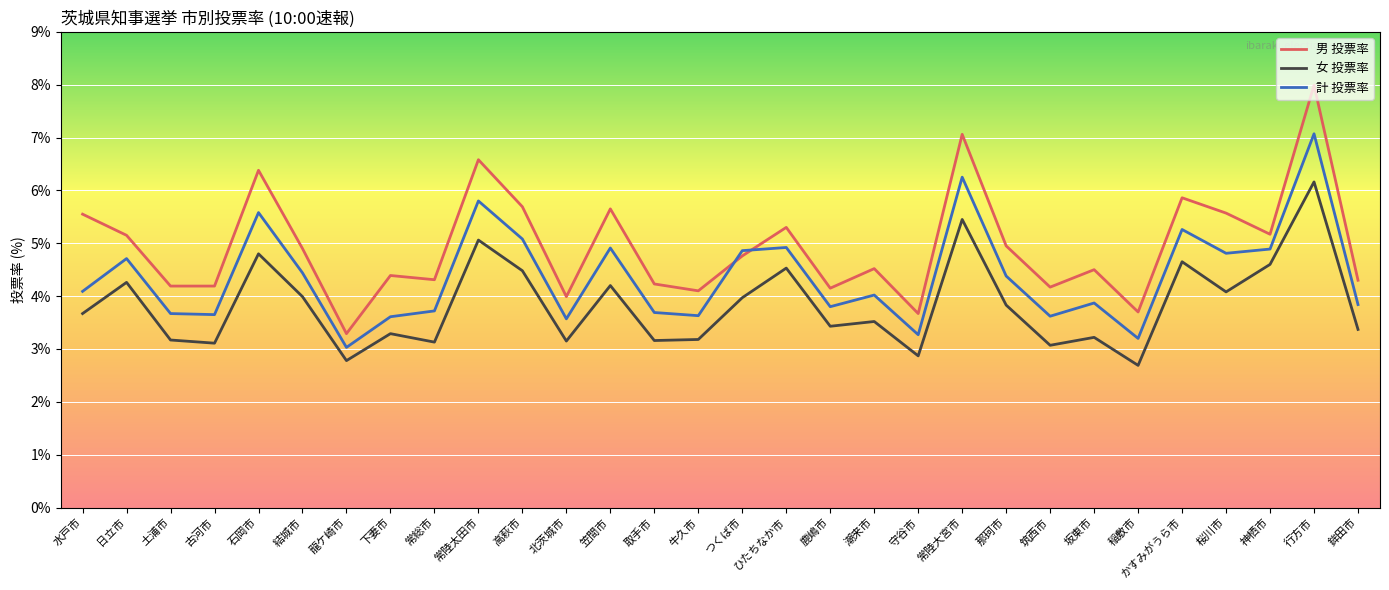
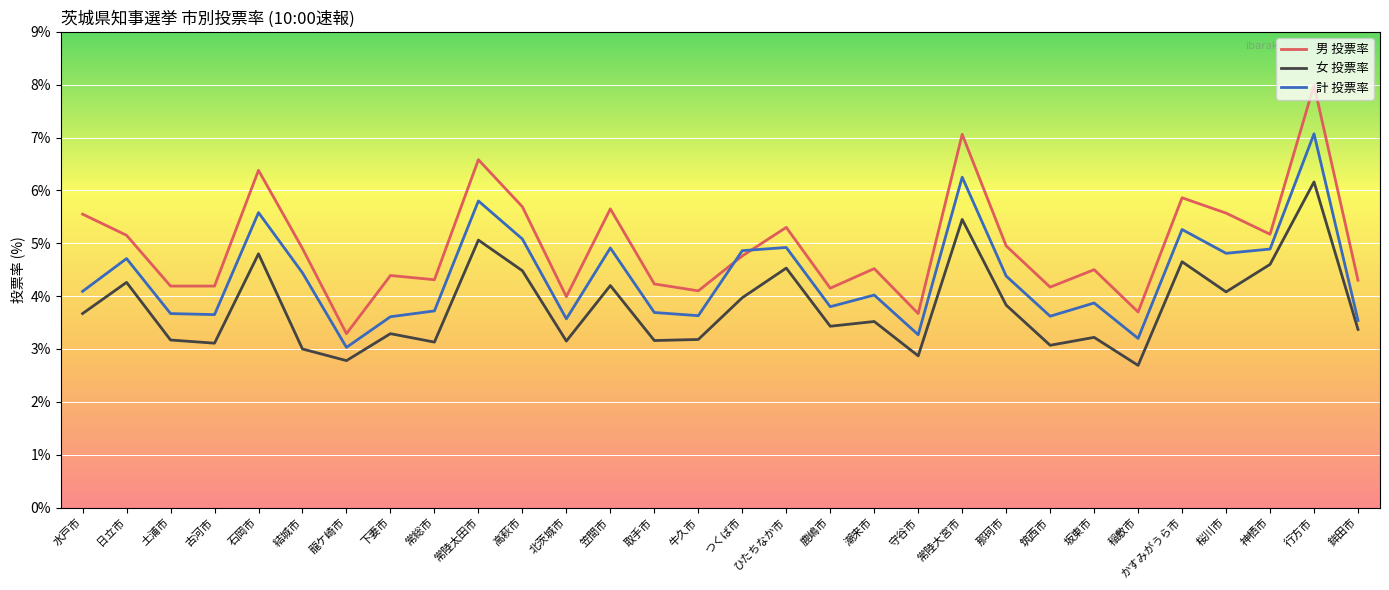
  {
    "男 投票率": {
      "水戸市": "5.6%",
      "日立市": "5.2%",
      "土浦市": "4.2%",
      "古河市": "4.2%",
      "石岡市": "6.4%",
      "結城市": "4.9%",
      "龍ケ崎市": "3.3%",
      "下妻市": "4.4%",
      "常総市": "4.3%",
      "常陸太田市": "6.6%",
      "高萩市": "5.7%",
      "北茨城市": "4.0%",
      "笠間市": "5.7%",
      "取手市": "4.2%",
      "牛久市": "4.1%",
      "つくば市": "4.8%",
      "ひたちなか市": "5.3%",
      "鹿嶋市": "4.2%",
      "潮来市": "4.5%",
      "守谷市": "3.7%",
      "常陸大宮市": "7.1%",
      "那珂市": "5.0%",
      "筑西市": "4.2%",
      "坂東市": "4.5%",
      "稲敷市": "3.7%",
      "かすみがうら市": "5.9%",
      "桜川市": "5.6%",
      "神栖市": "5.2%",
      "鉾田市": "4.3%"
    },
    "女 投票率": {
      "水戸市": "3.7%",
      "日立市": "4.3%",
      "土浦市": "3.2%",
      "古河市": "3.1%",
      "石岡市": "4.8%",
-     "結城市": "4.0%",
+     "結城市": "3.0%",
      "龍ケ崎市": "2.8%",
      "下妻市": "3.3%",
      "常総市": "3.1%",
      "常陸太田市": "5.1%",
      "高萩市": "4.5%",
      "北茨城市": "3.2%",
      "笠間市": "4.2%",
      "取手市": "3.2%",
      "牛久市": "3.2%",
      "つくば市": "4.0%",
      "ひたちなか市": "4.5%",
      "鹿嶋市": "3.4%",
      "潮来市": "3.5%",
      "守谷市": "2.9%",
      "常陸大宮市": "5.5%",
      "那珂市": "3.8%",
      "筑西市": "3.1%",
      "坂東市": "3.2%",
      "稲敷市": "2.7%",
      "かすみがうら市": "4.7%",
      "桜川市": "4.1%",
      "神栖市": "4.6%",
      "行方市": "6.2%",
      "鉾田市": "3.4%"
    },
    "計 投票率": {
      "水戸市": "4.1%",
      "日立市": "4.7%",
      "土浦市": "3.7%",
      "古河市": "3.7%",
      "石岡市": "5.6%",
      "結城市": "4.4%",
      "龍ケ崎市": "3.0%",
      "下妻市": "3.6%",
      "常総市": "3.7%",
      "常陸太田市": "5.8%",
      "高萩市": "5.1%",
      "北茨城市": "3.6%",
      "笠間市": "4.9%",
      "取手市": "3.7%",
      "牛久市": "3.6%",
      "つくば市": "4.9%",
      "ひたちなか市": "4.9%",
      "鹿嶋市": "3.8%",
      "潮来市": "4.0%",
      "守谷市": "3.3%",
      "常陸大宮市": "6.3%",
      "那珂市": "4.4%",
      "筑西市": "3.6%",
      "坂東市": "3.9%",
      "稲敷市": "3.2%",
      "かすみがうら市": "5.3%",
      "桜川市": "4.8%",
      "神栖市": "4.9%",
      "行方市": "7.1%",
-     "鉾田市": "3.8%"
+     "鉾田市": "3.5%"
    }
  }
